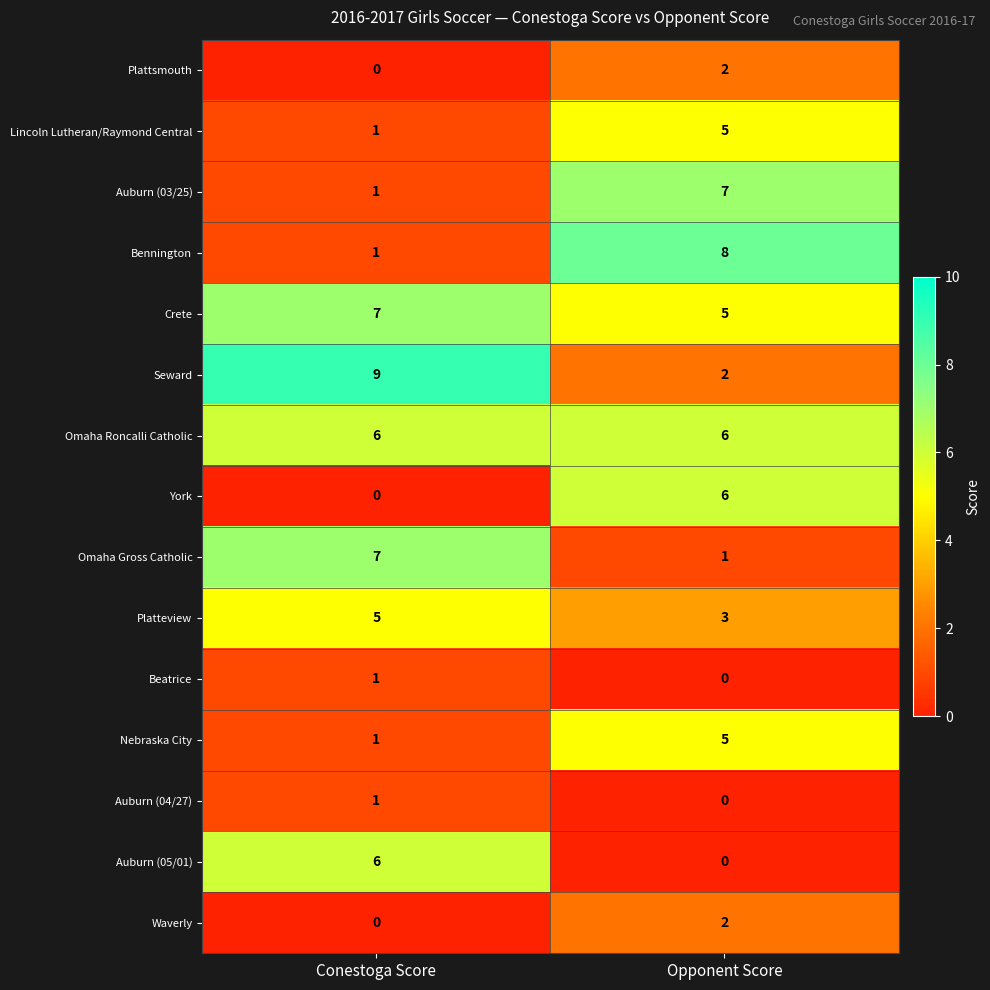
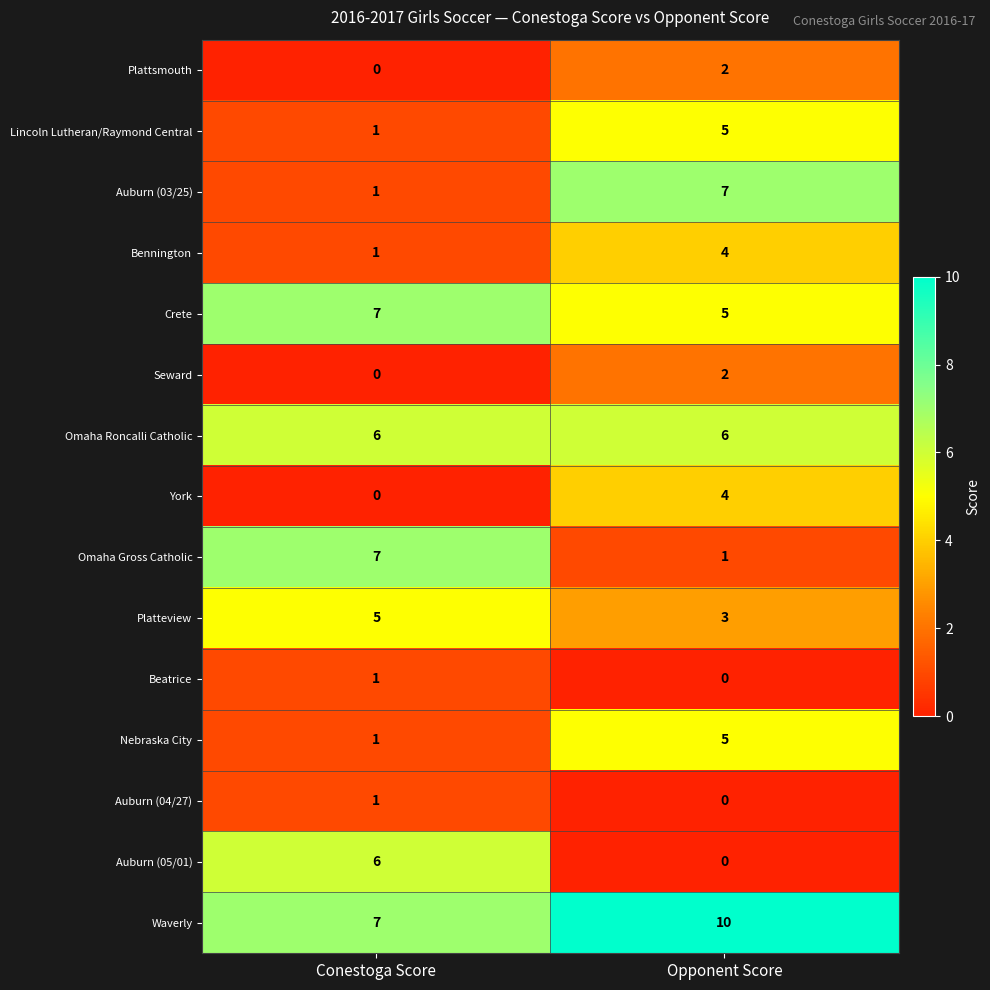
  {
    "Plattsmouth": {
      "Conestoga Score": 0,
      "Opponent Score": 2
    },
    "Lincoln Lutheran/Raymond Central": {
      "Conestoga Score": 1,
      "Opponent Score": 5
    },
    "Auburn (03/25)": {
      "Conestoga Score": 1,
      "Opponent Score": 7
    },
    "Bennington": {
      "Conestoga Score": 1,
-     "Opponent Score": 8
+     "Opponent Score": 4
    },
    "Crete": {
      "Conestoga Score": 7,
      "Opponent Score": 5
    },
    "Seward": {
-     "Conestoga Score": 9,
+     "Conestoga Score": 0,
      "Opponent Score": 2
    },
    "Omaha Roncalli Catholic": {
      "Conestoga Score": 6,
      "Opponent Score": 6
    },
    "York": {
      "Conestoga Score": 0,
-     "Opponent Score": 6
+     "Opponent Score": 4
    },
    "Omaha Gross Catholic": {
      "Conestoga Score": 7,
      "Opponent Score": 1
    },
    "Platteview": {
      "Conestoga Score": 5,
      "Opponent Score": 3
    },
    "Beatrice": {
      "Conestoga Score": 1,
      "Opponent Score": 0
    },
    "Nebraska City": {
      "Conestoga Score": 1,
      "Opponent Score": 5
    },
    "Auburn (04/27)": {
      "Conestoga Score": 1,
      "Opponent Score": 0
    },
    "Auburn (05/01)": {
      "Conestoga Score": 6,
      "Opponent Score": 0
    },
    "Waverly": {
-     "Conestoga Score": 0,
-     "Opponent Score": 2
+     "Conestoga Score": 7,
+     "Opponent Score": 10
    }
  }
